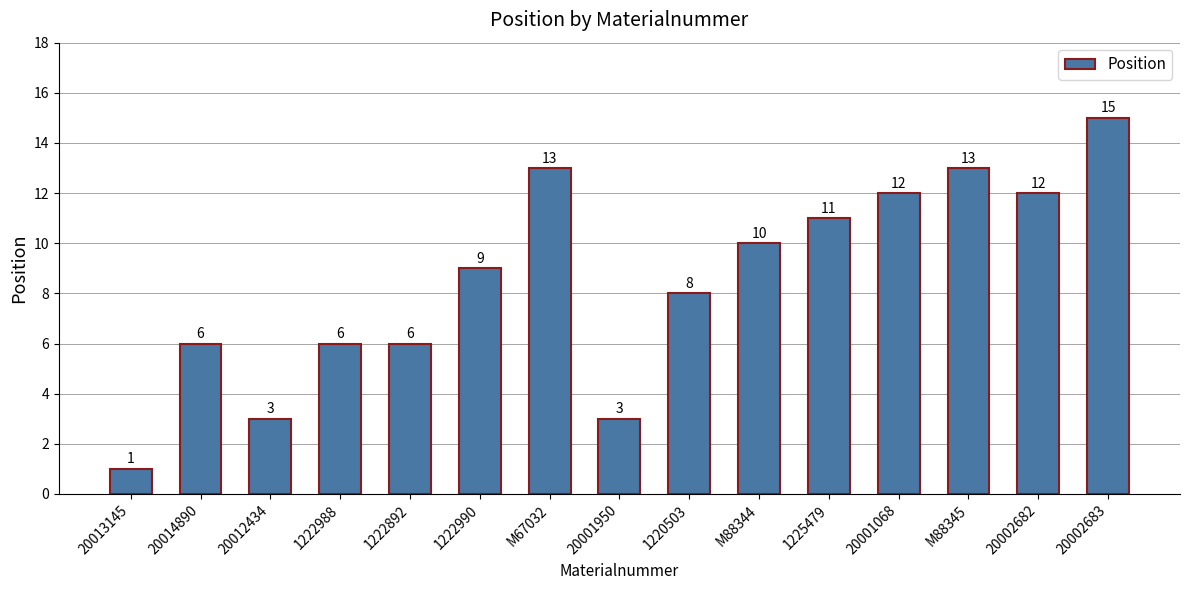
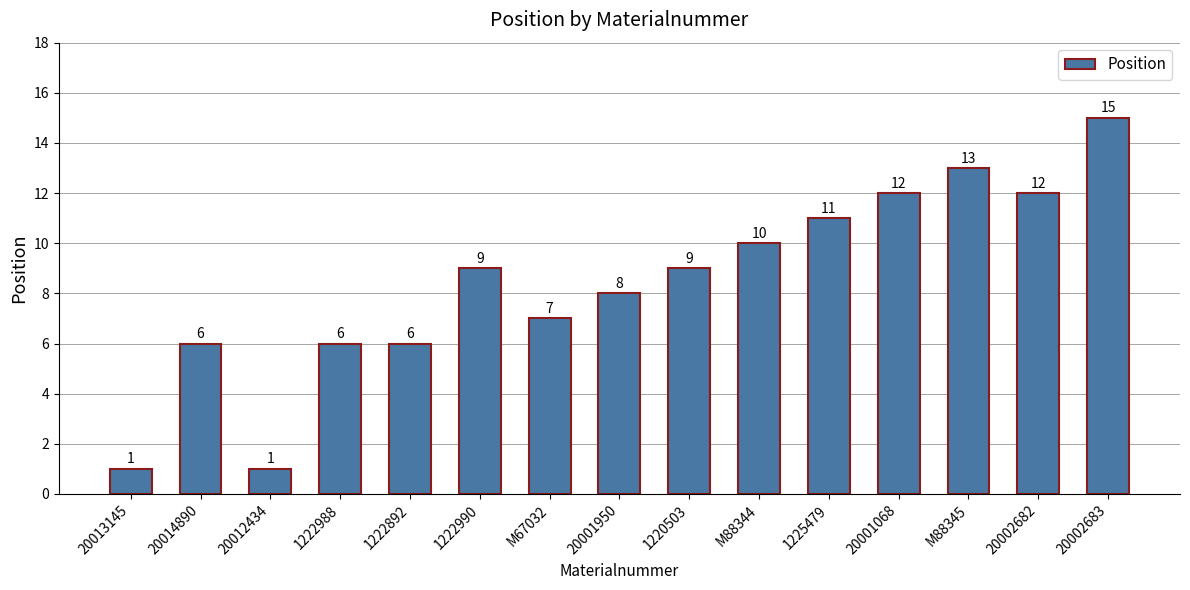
  {
    "20013145": 1,
    "20014890": 6,
-   "20012434": 3,
+   "20012434": 1,
    "1222988": 6,
    "1222892": 6,
    "1222990": 9,
-   "M67032": 13,
-   "20001950": 3,
-   "1220503": 8,
+   "M67032": 7,
+   "20001950": 8,
+   "1220503": 9,
    "M88344": 10,
    "1225479": 11,
    "20001068": 12,
    "M88345": 13,
    "20002682": 12,
    "20002683": 15
  }
